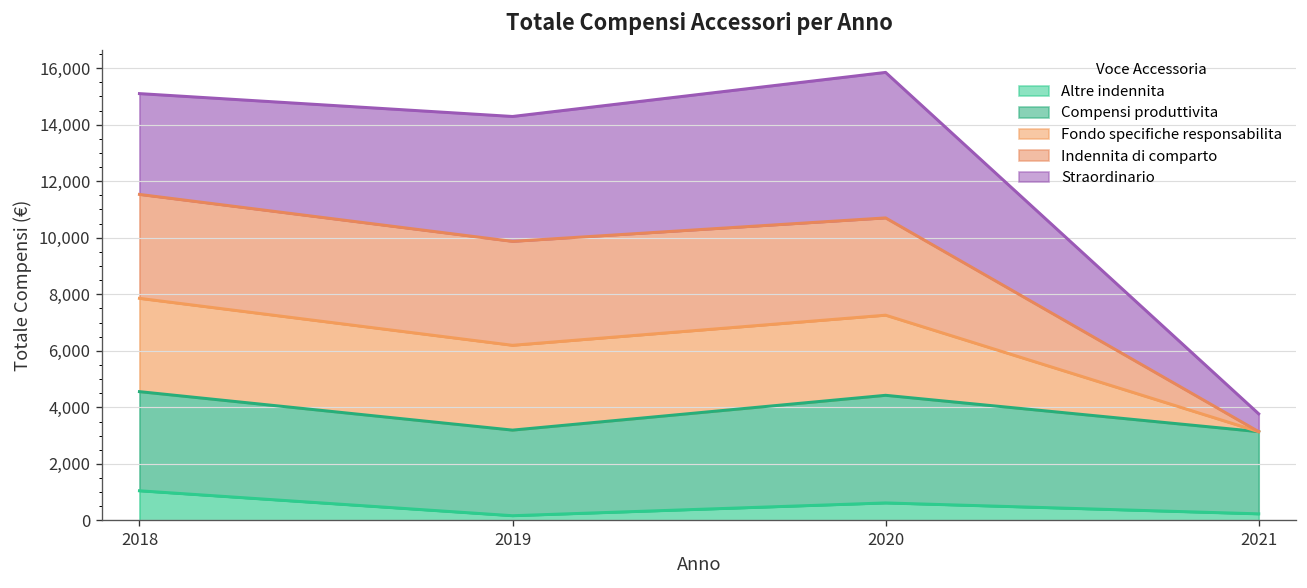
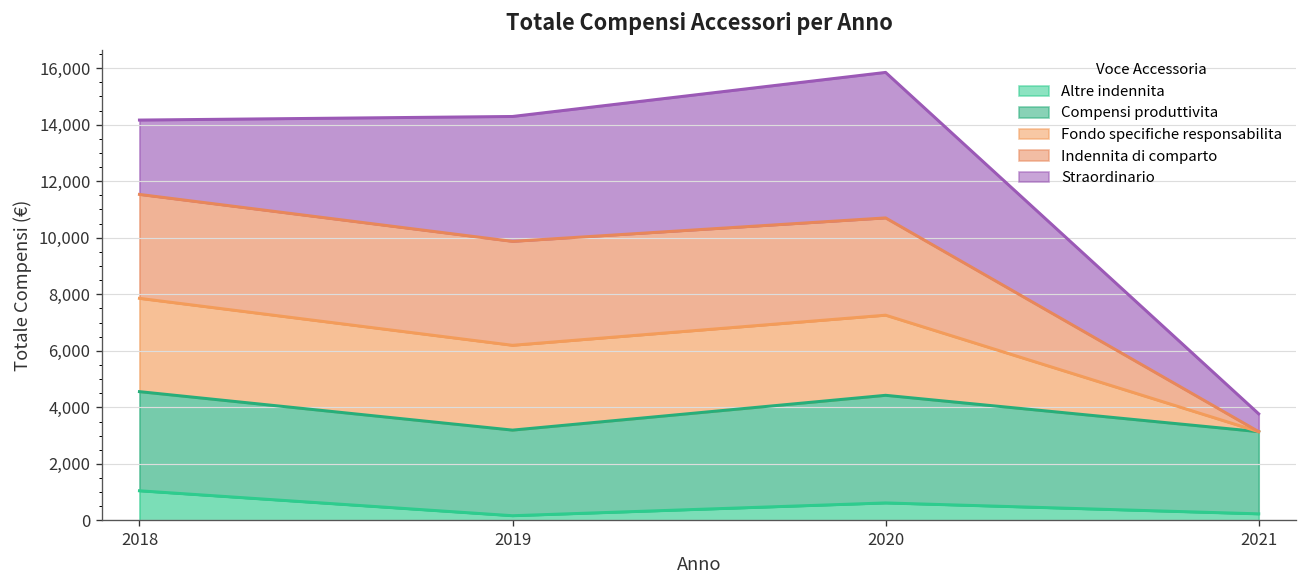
  {
    "Straordinario": {
-     "2018": "3,600",
+     "2018": "2,600",
      "2019": "4,400",
      "2020": "5,100",
      "2021": "600"
    }
  }
